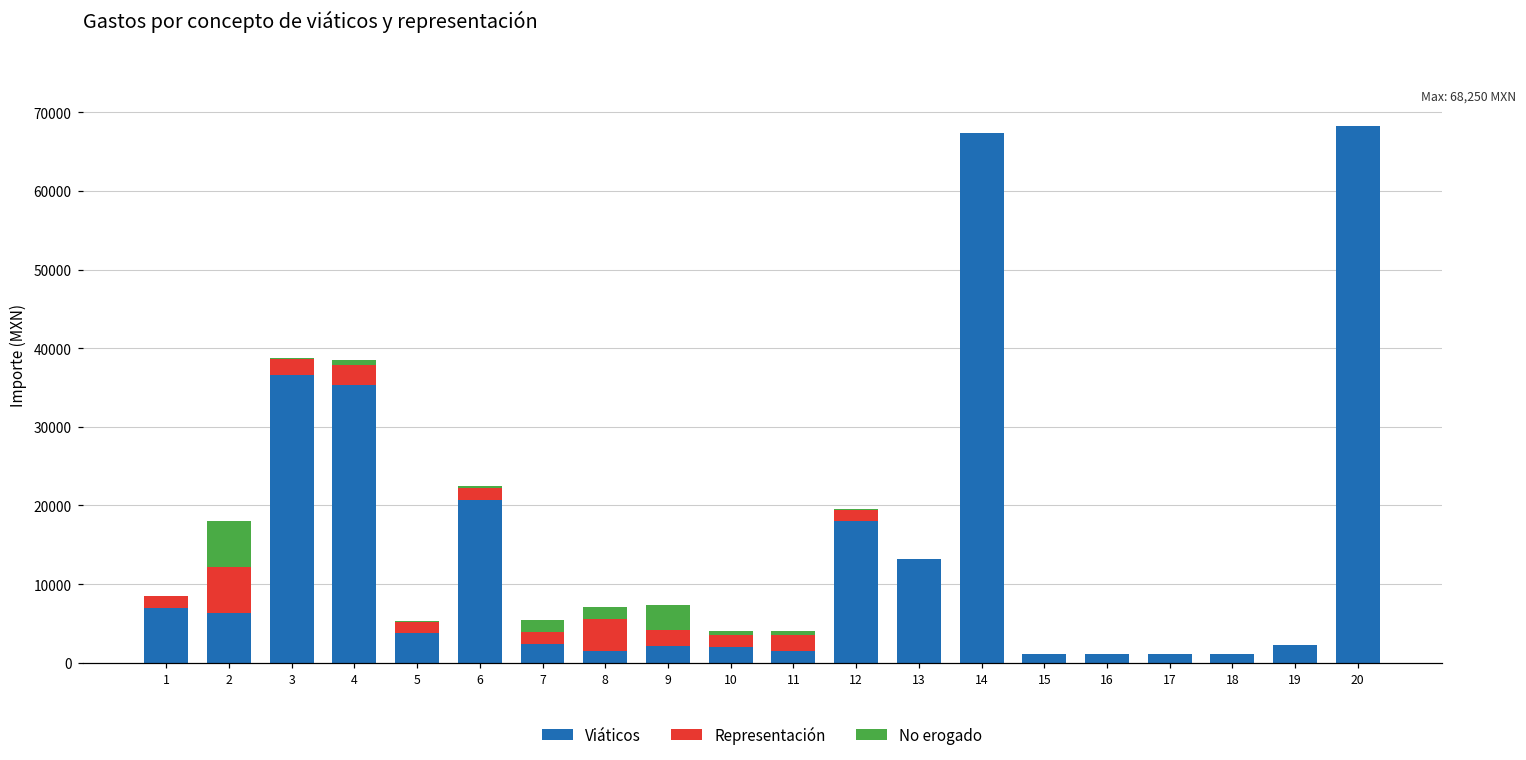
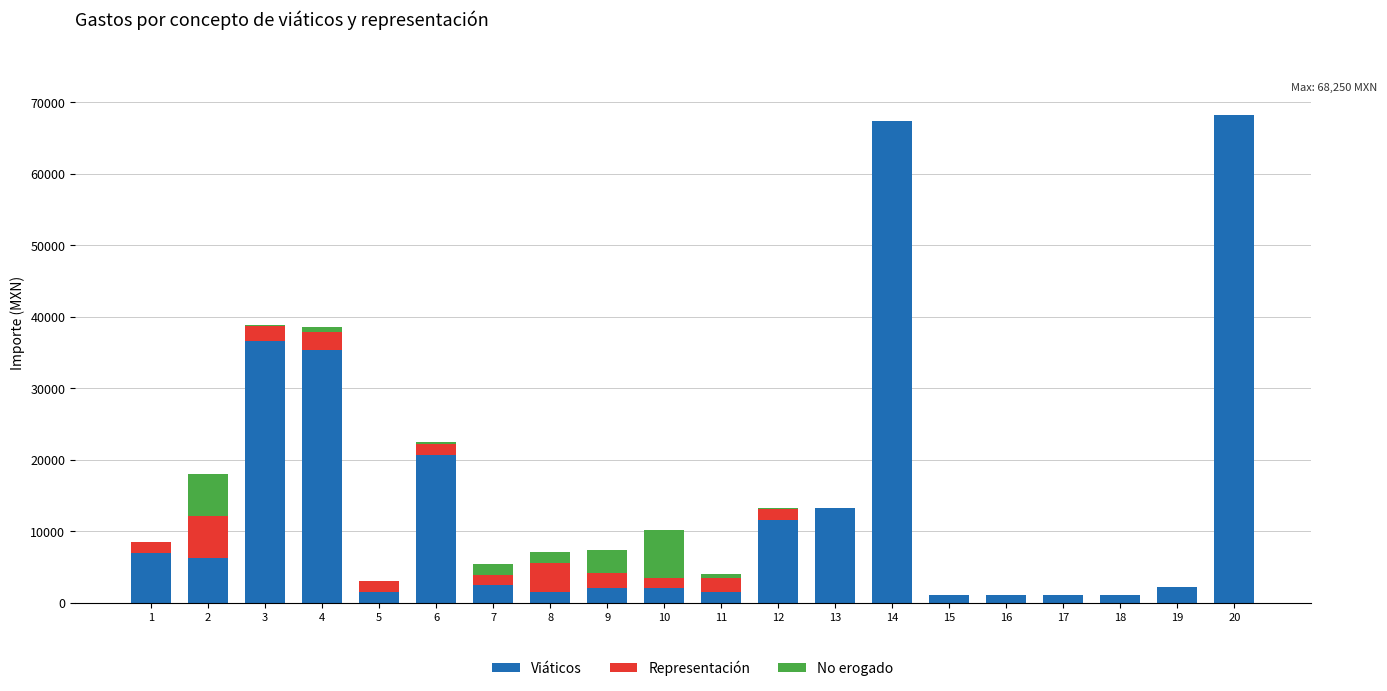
  {
    "Viáticos": {
      "1": 7000,
      "2": 6000,
      "3": 37000,
      "4": 35000,
-     "5": 4000,
+     "5": 2000,
      "6": 21000,
      "7": 2000,
      "8": 2000,
      "9": 2000,
      "10": 2000,
      "11": 2000,
-     "12": 18000,
+     "12": 12000,
      "13": 13000,
      "14": 67000,
      "15": 1000,
      "16": 1000,
      "17": 1000,
      "18": 1000,
      "19": 2000,
      "20": 68000
    },
    "Representación": {
      "1": 2000,
      "2": 6000,
      "3": 2000,
      "4": 3000,
      "5": 2000,
      "6": 2000,
      "7": 2000,
      "8": 4000,
      "9": 2000,
      "10": 2000,
      "11": 2000,
      "12": 2000,
      "13": 0,
      "14": 0,
      "15": 0,
      "16": 0,
      "17": 0,
      "18": 0,
      "19": 0,
      "20": 0
    },
    "No erogado": {
      "1": 0,
      "2": 6000,
      "4": 1000,
      "7": 2000,
      "8": 2000,
      "9": 3000,
-     "10": 1000,
+     "10": 7000,
      "11": 1000,
      "13": 0,
      "14": 0,
      "15": 0,
      "16": 0,
      "17": 0,
      "18": 0,
      "19": 0,
      "20": 0
    }
  }
